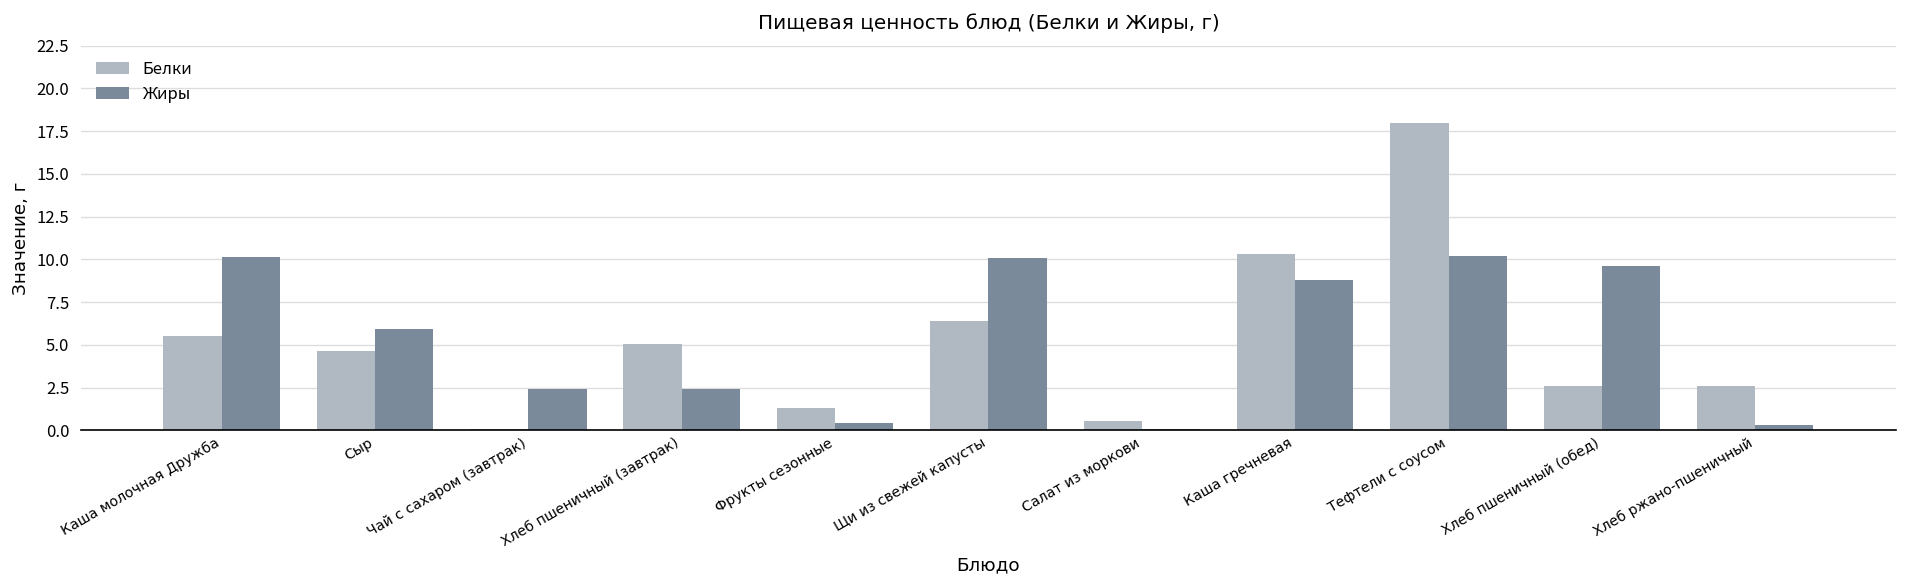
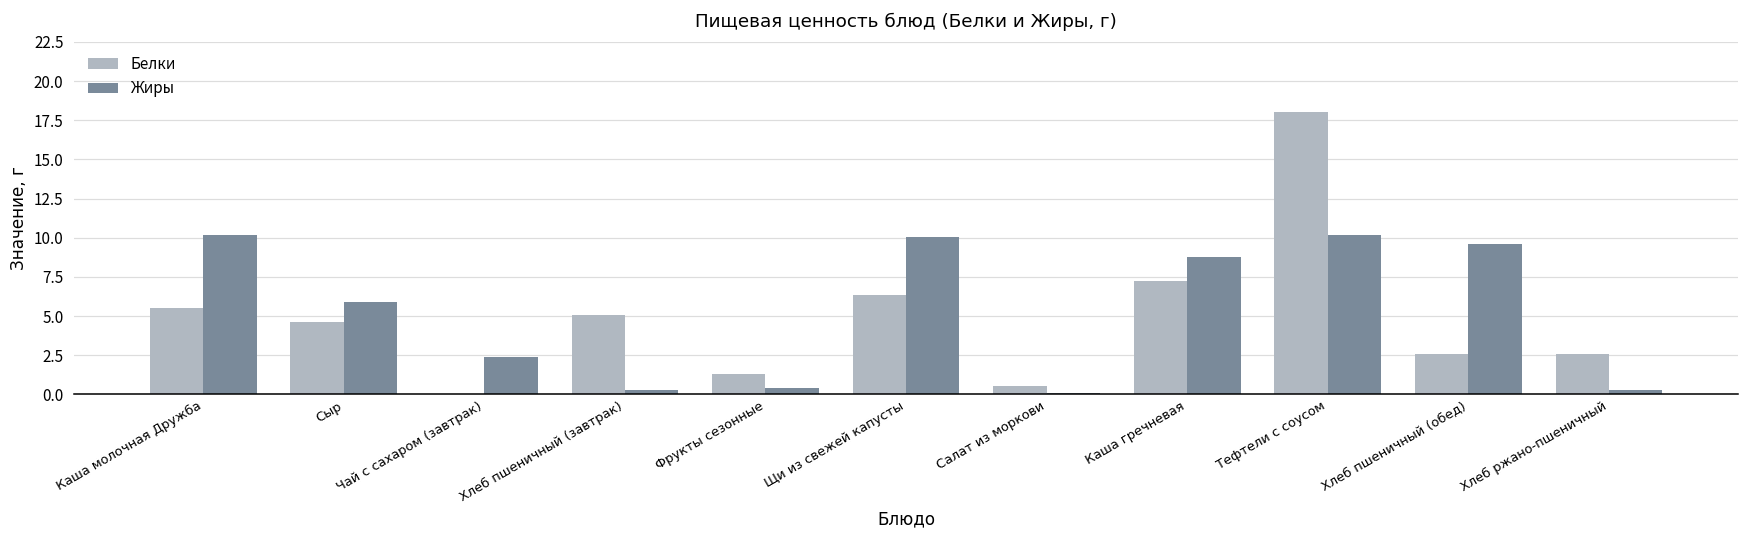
  {
    "Белки": {
      "Каша молочная Дружба": 5.5,
      "Сыр": 4.6,
      "Хлеб пшеничный (завтрак)": 5.1,
      "Фрукты сезонные": 1.3,
      "Щи из свежей капусты": 6.4,
      "Салат из моркови": 0.6,
-     "Каша гречневая": 10.3,
+     "Каша гречневая": 7.2,
      "Тефтели с соусом": 18.0,
      "Хлеб пшеничный (обед)": 2.6,
      "Хлеб ржано-пшеничный": 2.6
    },
    "Жиры": {
      "Каша молочная Дружба": 10.2,
      "Сыр": 5.9,
      "Чай с сахаром (завтрак)": 2.4,
-     "Хлеб пшеничный (завтрак)": 2.4,
+     "Хлеб пшеничный (завтрак)": 0.3,
      "Фрукты сезонные": 0.4,
      "Щи из свежей капусты": 10.1,
      "Каша гречневая": 8.8,
      "Тефтели с соусом": 10.2,
      "Хлеб пшеничный (обед)": 9.6,
      "Хлеб ржано-пшеничный": 0.3
    }
  }
